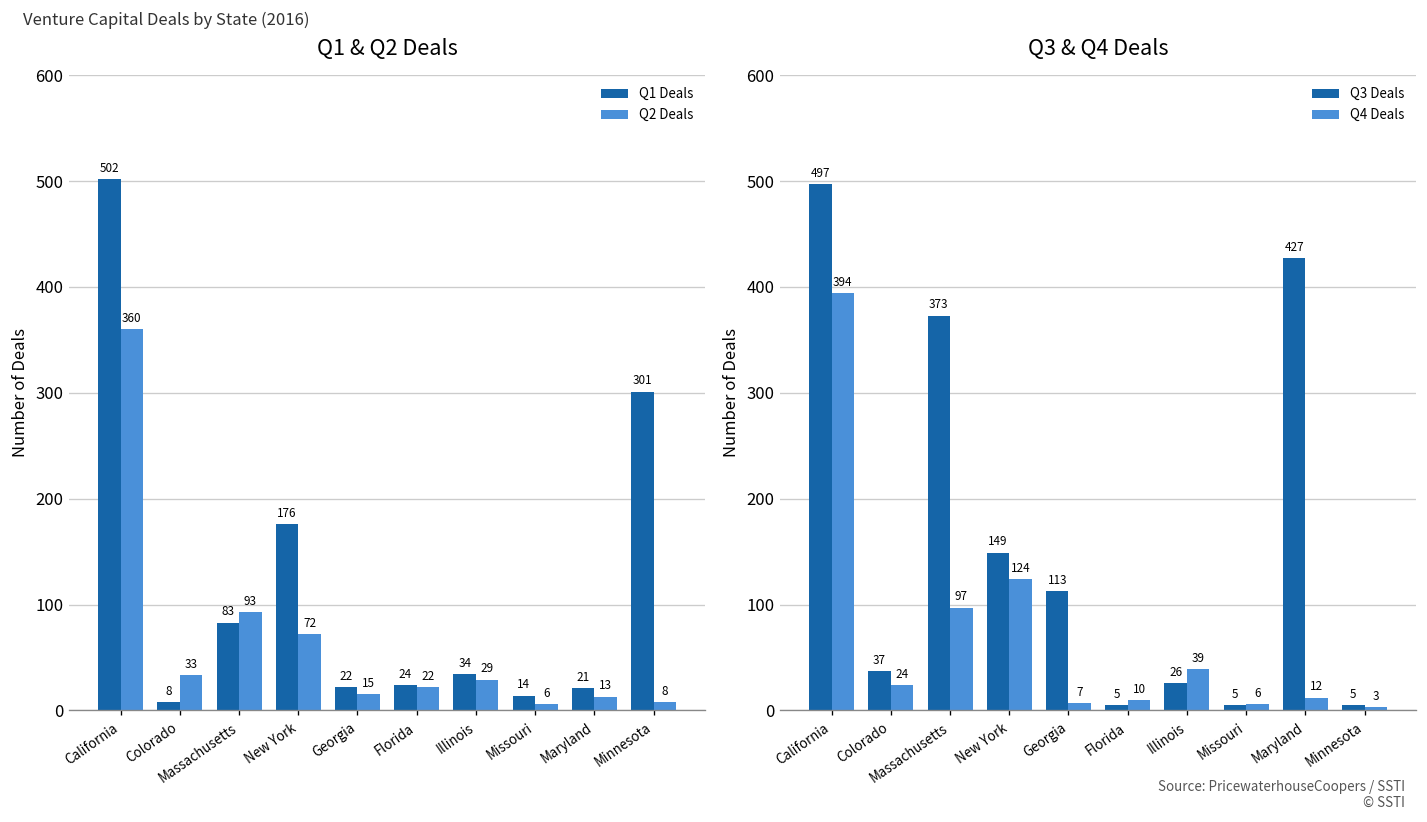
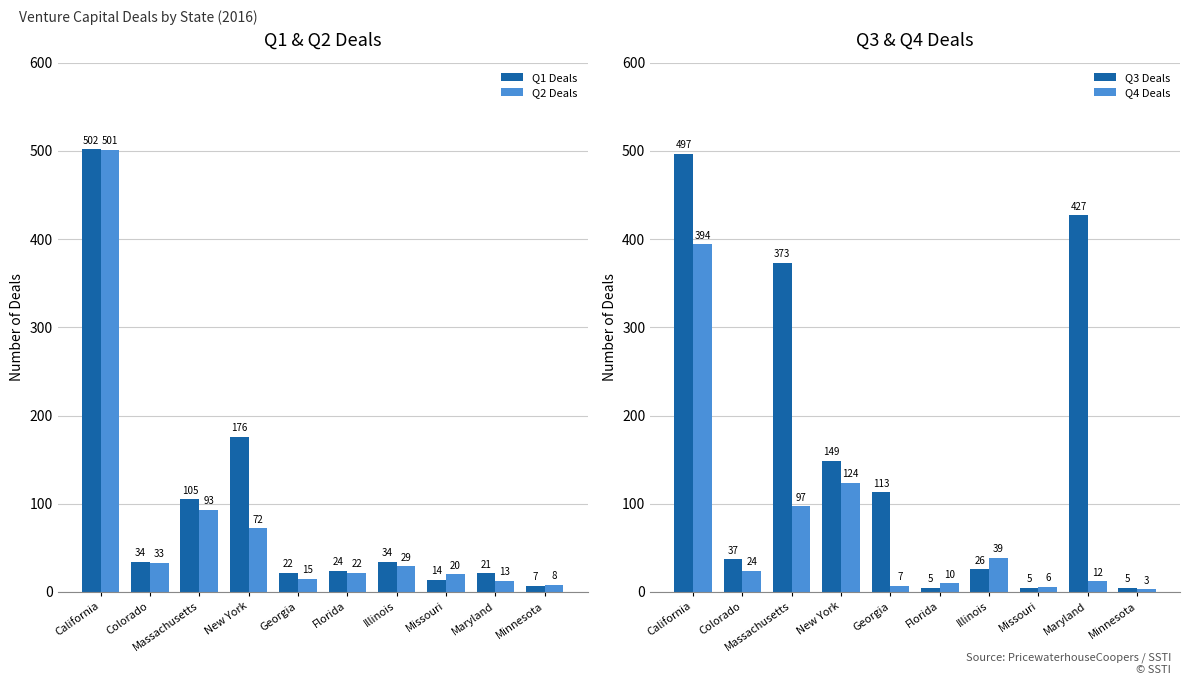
  {
    "Q1 & Q2 Deals": {
      "Q1 Deals": {
        "California": 502,
-       "Colorado": 8,
-       "Massachusetts": 83,
+       "Colorado": 34,
+       "Massachusetts": 105,
        "New York": 176,
        "Georgia": 22,
        "Florida": 24,
        "Illinois": 34,
        "Missouri": 14,
        "Maryland": 21,
-       "Minnesota": 301
+       "Minnesota": 7
      },
      "Q2 Deals": {
-       "California": 360,
+       "California": 501,
        "Colorado": 33,
        "Massachusetts": 93,
        "New York": 72,
        "Georgia": 15,
        "Florida": 22,
        "Illinois": 29,
-       "Missouri": 6,
+       "Missouri": 20,
        "Maryland": 13,
        "Minnesota": 8
      }
    },
    "Q3 & Q4 Deals": {
      "Q3 Deals": {
        "California": 497,
        "Colorado": 37,
        "Massachusetts": 373,
        "New York": 149,
        "Georgia": 113,
        "Florida": 5,
        "Illinois": 26,
        "Missouri": 5,
        "Maryland": 427,
        "Minnesota": 5
      },
      "Q4 Deals": {
        "California": 394,
        "Colorado": 24,
        "Massachusetts": 97,
        "New York": 124,
        "Georgia": 7,
        "Florida": 10,
        "Illinois": 39,
        "Missouri": 6,
        "Maryland": 12,
        "Minnesota": 3
      }
    }
  }
